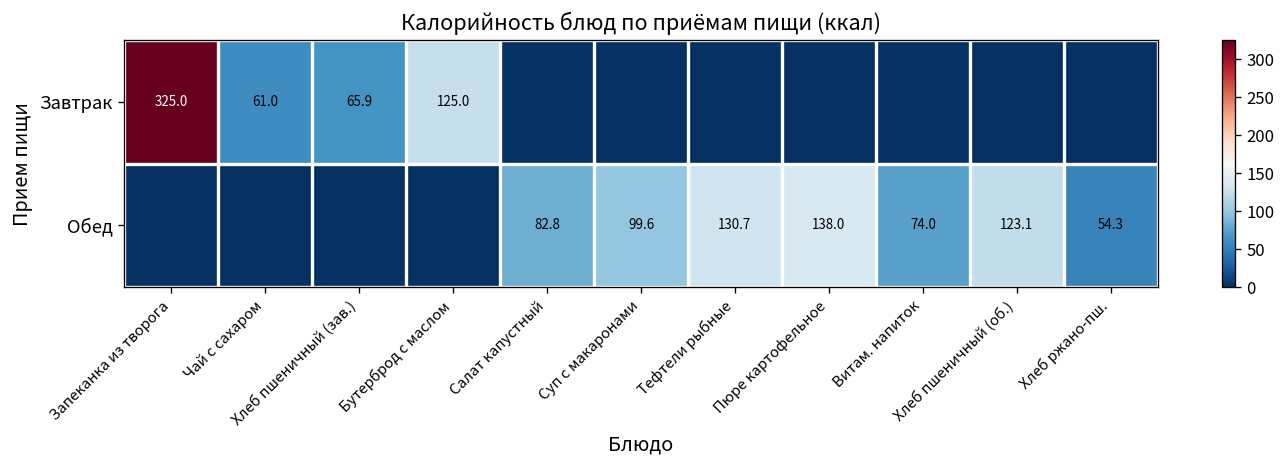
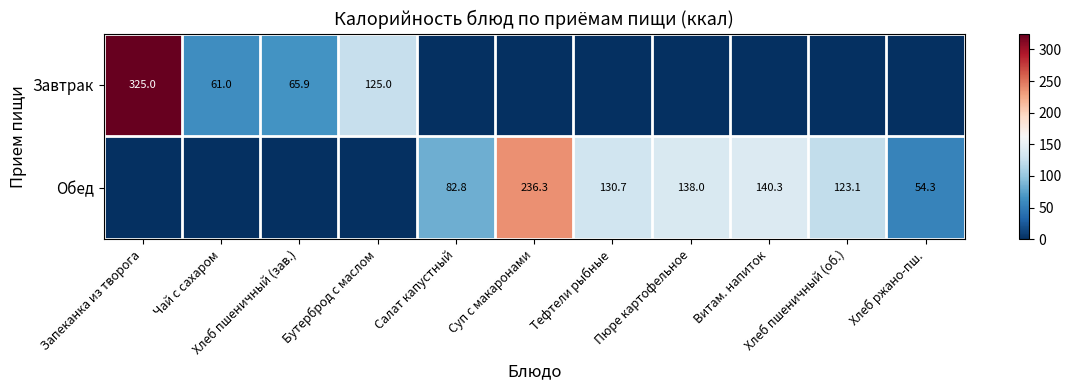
  {
    "Завтрак": {
      "Запеканка из творога": 325.0,
      "Чай с сахаром": 61.0,
      "Хлеб пшеничный (зав.)": 65.9,
      "Бутерброд с маслом": 125.0
    },
    "Обед": {
      "Салат капустный": 82.8,
-     "Суп с макаронами": 99.6,
+     "Суп с макаронами": 236.3,
      "Тефтели рыбные": 130.7,
      "Пюре картофельное": 138.0,
-     "Витам. напиток": 74.0,
+     "Витам. напиток": 140.3,
      "Хлеб пшеничный (об.)": 123.1,
      "Хлеб ржано-пш.": 54.3
    }
  }
